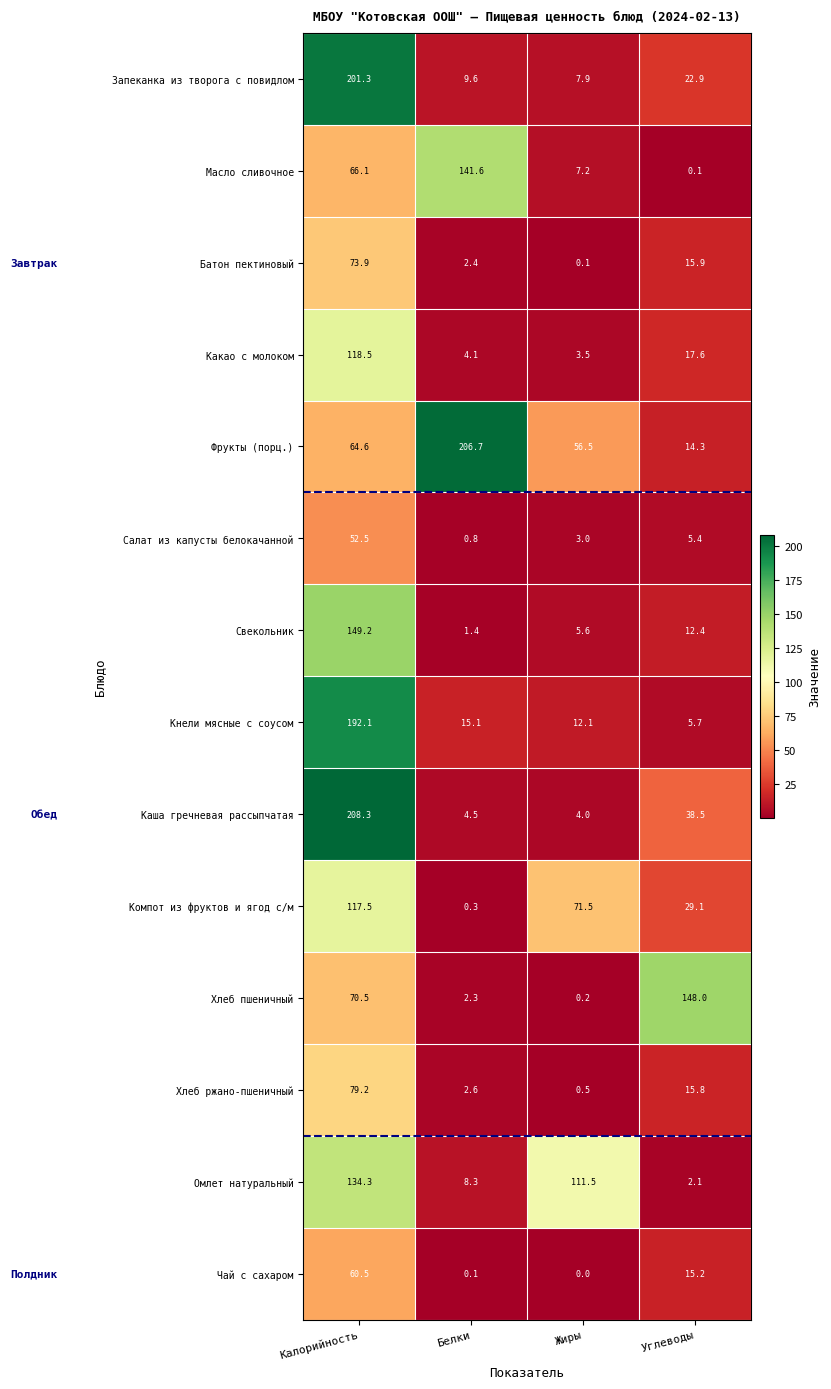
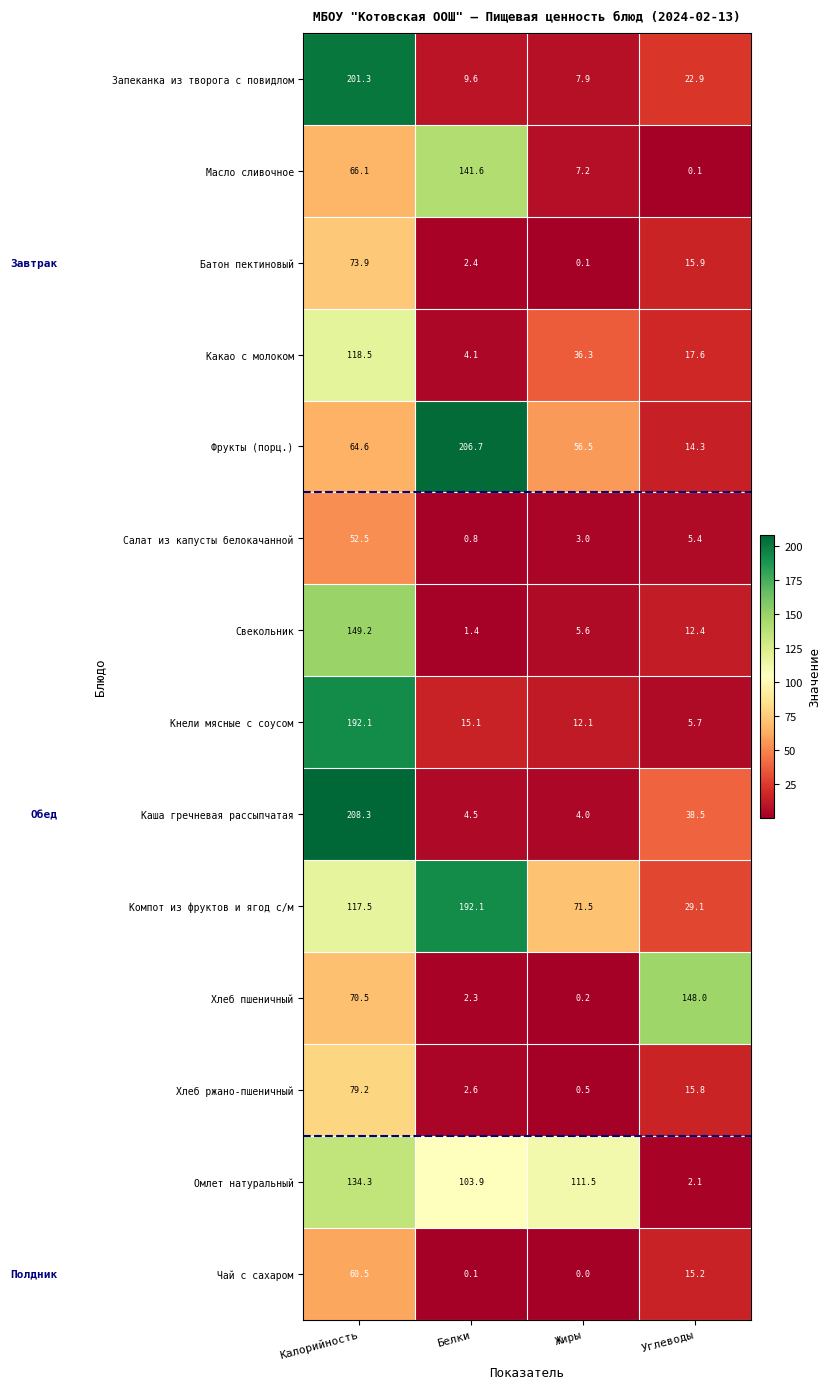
  {
    "Запеканка из творога с повидлом": {
      "Калорийность": 201.3,
      "Белки": 9.6,
      "Жиры": 7.9,
      "Углеводы": 22.9
    },
    "Масло сливочное": {
      "Калорийность": 66.1,
      "Белки": 141.6,
      "Жиры": 7.2,
      "Углеводы": 0.1
    },
    "Батон пектиновый": {
      "Калорийность": 73.9,
      "Белки": 2.4,
      "Жиры": 0.1,
      "Углеводы": 15.9
    },
    "Какао с молоком": {
      "Калорийность": 118.5,
      "Белки": 4.1,
-     "Жиры": 3.5,
+     "Жиры": 36.3,
      "Углеводы": 17.6
    },
    "Фрукты (порц.)": {
      "Калорийность": 64.6,
      "Белки": 206.7,
      "Жиры": 56.5,
      "Углеводы": 14.3
    },
    "Салат из капусты белокачанной": {
      "Калорийность": 52.5,
      "Белки": 0.8,
      "Жиры": 3.0,
      "Углеводы": 5.4
    },
    "Свекольник": {
      "Калорийность": 149.2,
      "Белки": 1.4,
      "Жиры": 5.6,
      "Углеводы": 12.4
    },
    "Кнели мясные с соусом": {
      "Калорийность": 192.1,
      "Белки": 15.1,
      "Жиры": 12.1,
      "Углеводы": 5.7
    },
    "Каша гречневая рассыпчатая": {
      "Калорийность": 208.3,
      "Белки": 4.5,
      "Жиры": 4.0,
      "Углеводы": 38.5
    },
    "Компот из фруктов и ягод с/м": {
      "Калорийность": 117.5,
-     "Белки": 0.3,
+     "Белки": 192.1,
      "Жиры": 71.5,
      "Углеводы": 29.1
    },
    "Хлеб пшеничный": {
      "Калорийность": 70.5,
      "Белки": 2.3,
      "Жиры": 0.2,
      "Углеводы": 148.0
    },
    "Хлеб ржано-пшеничный": {
      "Калорийность": 79.2,
      "Белки": 2.6,
      "Жиры": 0.5,
      "Углеводы": 15.8
    },
    "Омлет натуральный": {
      "Калорийность": 134.3,
-     "Белки": 8.3,
+     "Белки": 103.9,
      "Жиры": 111.5,
      "Углеводы": 2.1
    },
    "Чай с сахаром": {
      "Калорийность": 60.5,
      "Белки": 0.1,
      "Жиры": 0.0,
      "Углеводы": 15.2
    }
  }
